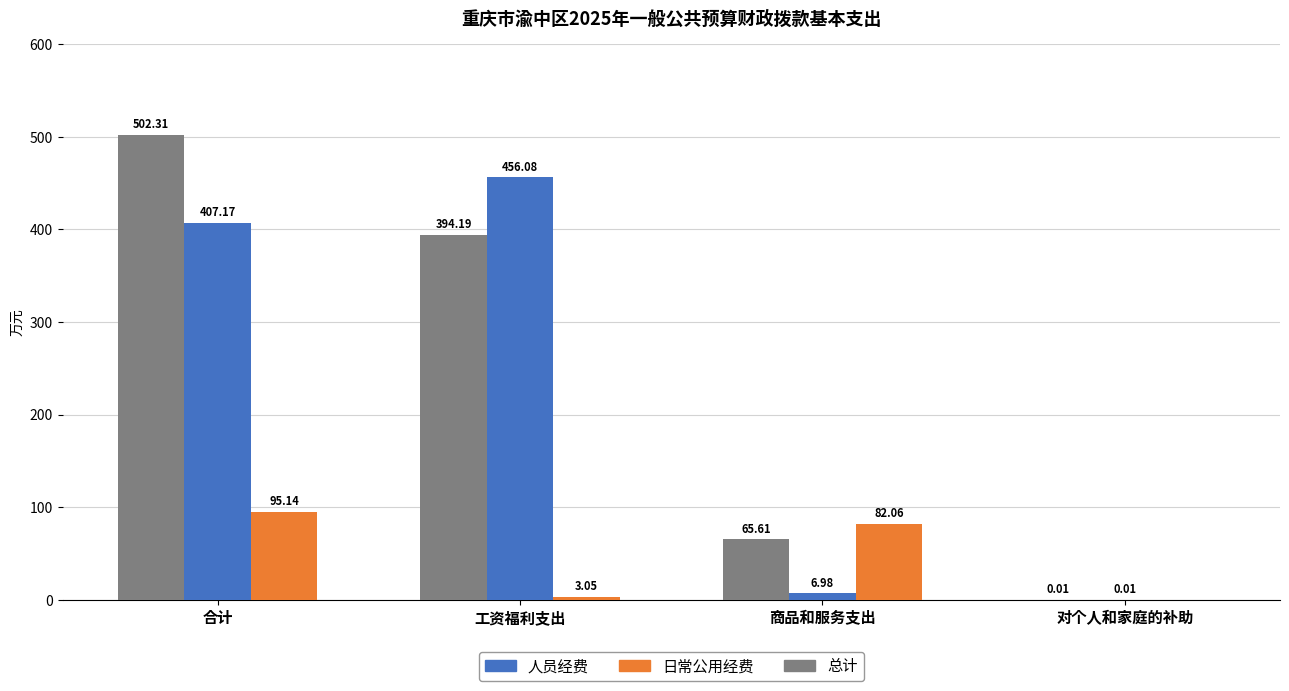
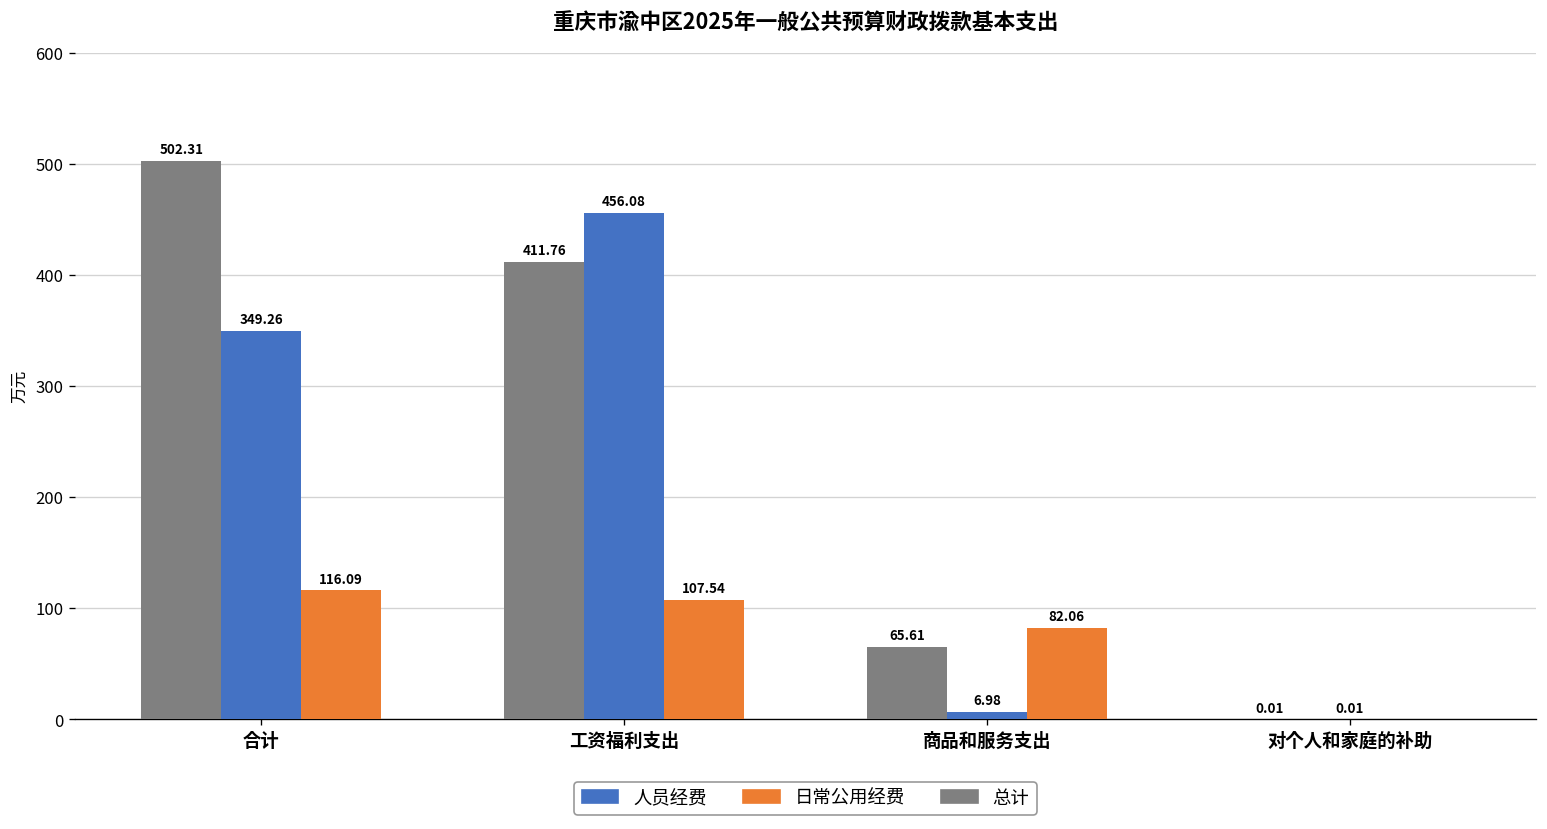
  {
    "总计": {
      "合计": 502.31,
-     "工资福利支出": 394.19,
+     "工资福利支出": 411.76,
      "商品和服务支出": 65.61,
      "对个人和家庭的补助": 0.01
    },
    "人员经费": {
-     "合计": 407.17,
+     "合计": 349.26,
      "工资福利支出": 456.08,
      "商品和服务支出": 6.98,
      "对个人和家庭的补助": 0.01
    },
    "日常公用经费": {
-     "合计": 95.14,
-     "工资福利支出": 3.05,
+     "合计": 116.09,
+     "工资福利支出": 107.54,
      "商品和服务支出": 82.06
    }
  }
